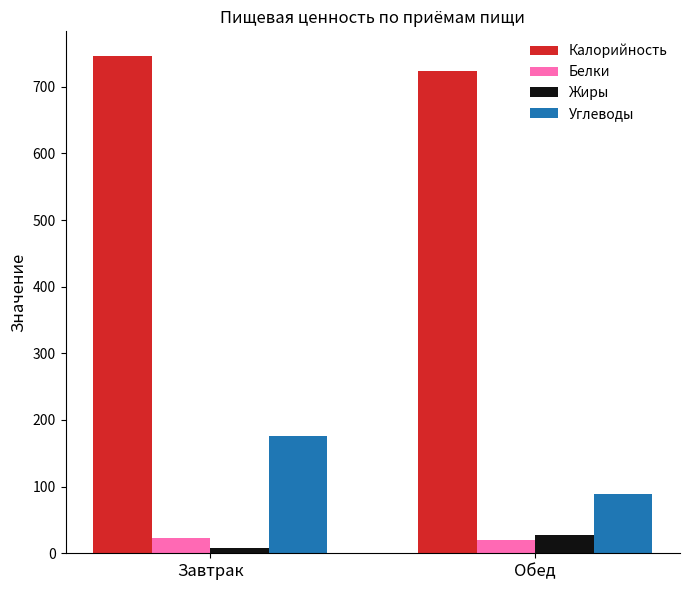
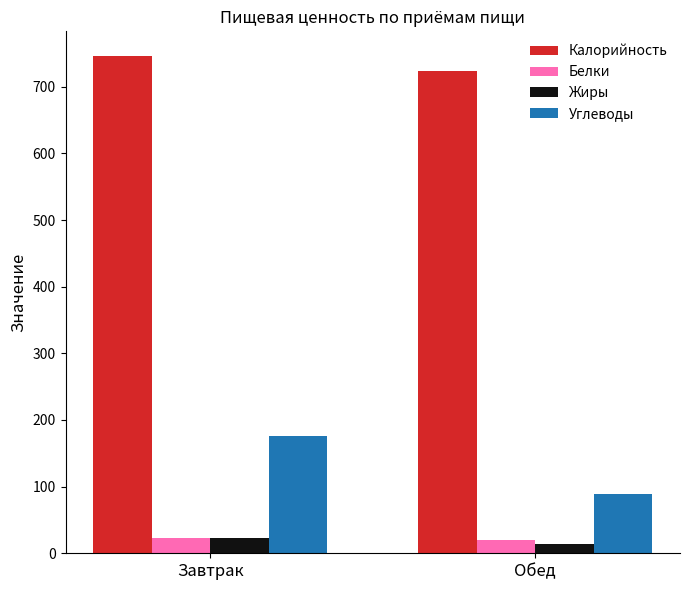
  {
    "Калорийность": {
      "Завтрак": 750,
      "Обед": 720
    },
    "Белки": {
      "Завтрак": 20,
      "Обед": 20
    },
    "Жиры": {
-     "Завтрак": 10,
-     "Обед": 30
+     "Завтрак": 20,
+     "Обед": 10
    },
    "Углеводы": {
      "Завтрак": 180,
      "Обед": 90
    }
  }
